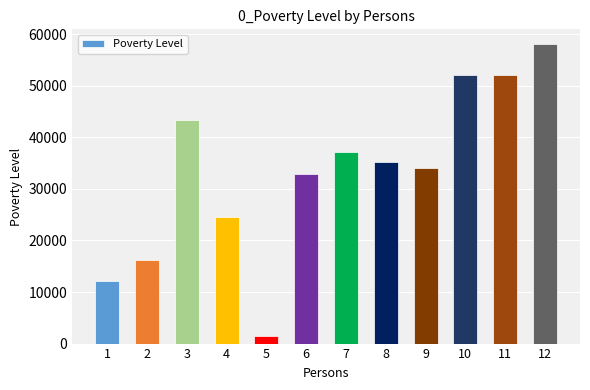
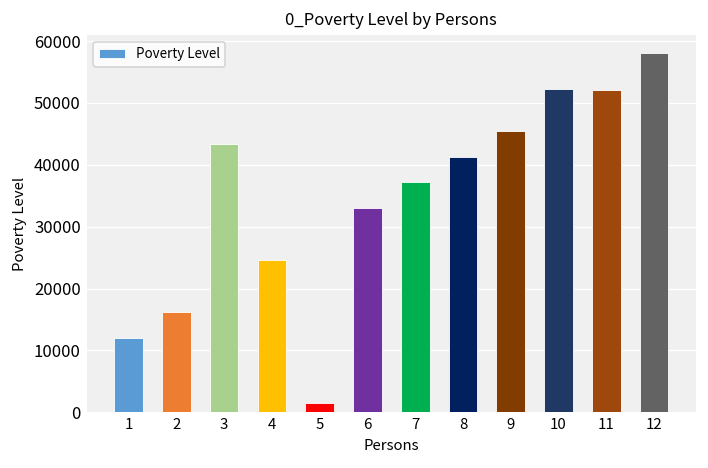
  {
    "1": 12000,
    "2": 16000,
    "3": 43000,
    "4": 25000,
    "5": 1000,
    "6": 33000,
    "7": 37000,
-   "8": 35000,
-   "9": 34000,
+   "8": 41000,
+   "9": 46000,
    "10": 52000,
    "11": 52000,
    "12": 58000
  }
